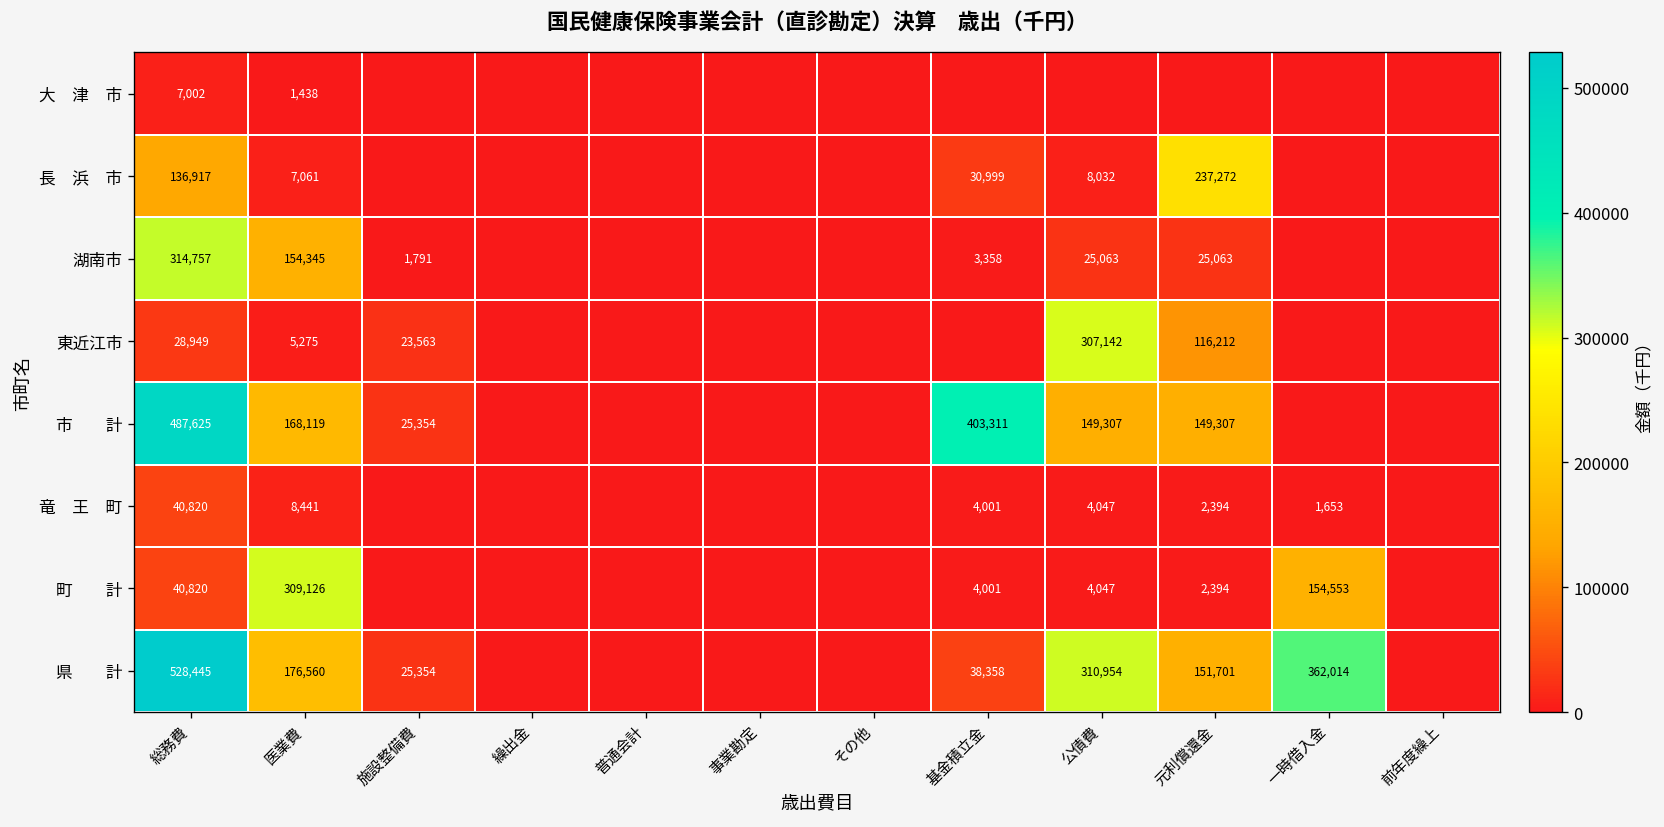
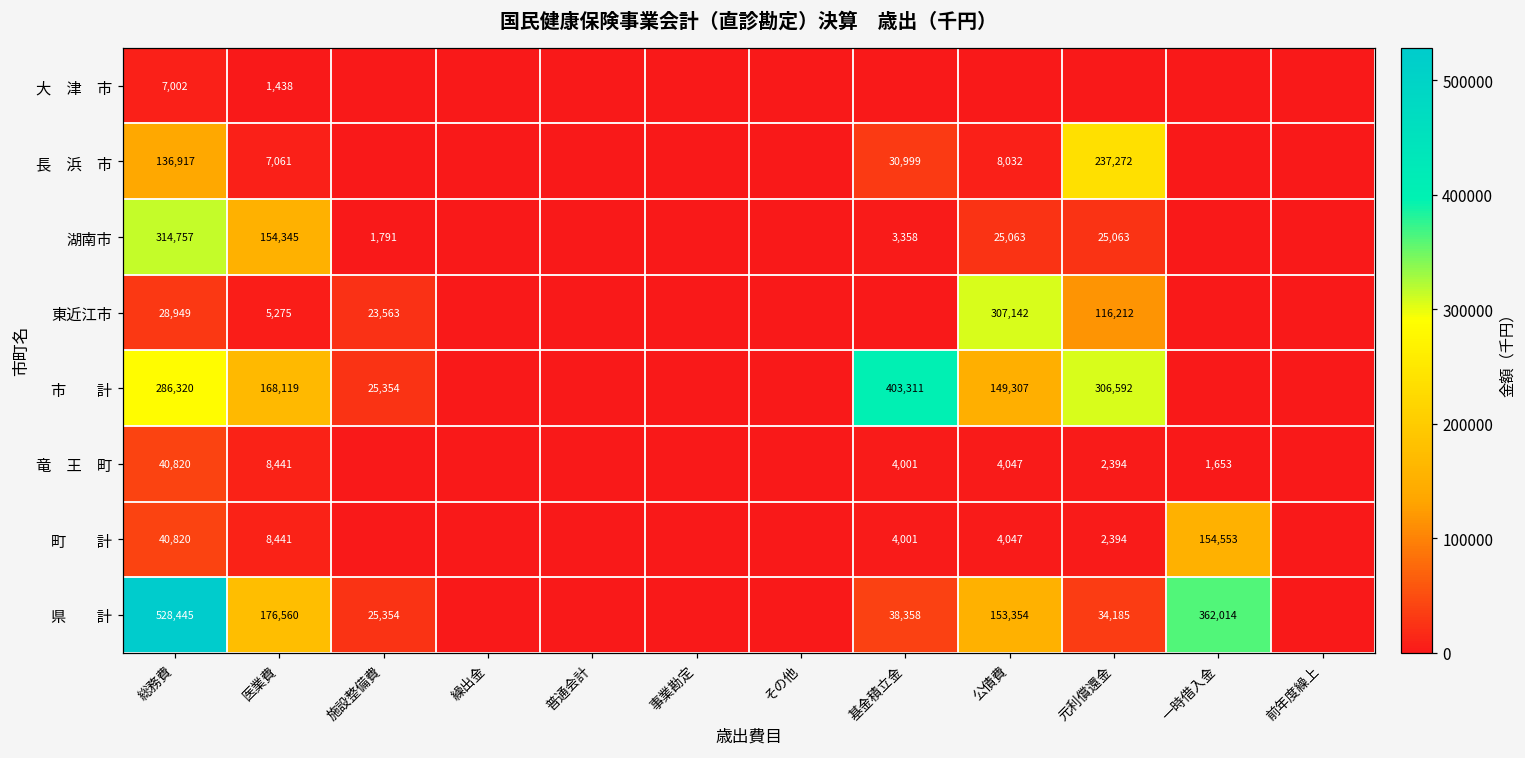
  {
    "大 津 市": {
      "総務費": "7,002",
      "医業費": "1,438"
    },
    "長 浜 市": {
      "総務費": "136,917",
      "医業費": "7,061",
      "基金積立金": "30,999",
      "公債費": "8,032",
      "元利償還金": "237,272"
    },
    "湖南市": {
      "総務費": "314,757",
      "医業費": "154,345",
      "施設整備費": "1,791",
      "基金積立金": "3,358",
      "公債費": "25,063",
      "元利償還金": "25,063"
    },
    "東近江市": {
      "総務費": "28,949",
      "医業費": "5,275",
      "施設整備費": "23,563",
      "公債費": "307,142",
      "元利償還金": "116,212"
    },
    "市 計": {
-     "総務費": "487,625",
+     "総務費": "286,320",
      "医業費": "168,119",
      "施設整備費": "25,354",
      "基金積立金": "403,311",
      "公債費": "149,307",
-     "元利償還金": "149,307"
+     "元利償還金": "306,592"
    },
    "竜 王 町": {
      "総務費": "40,820",
      "医業費": "8,441",
      "基金積立金": "4,001",
      "公債費": "4,047",
      "元利償還金": "2,394",
      "一時借入金": "1,653"
    },
    "町 計": {
      "総務費": "40,820",
-     "医業費": "309,126",
+     "医業費": "8,441",
      "基金積立金": "4,001",
      "公債費": "4,047",
      "元利償還金": "2,394",
      "一時借入金": "154,553"
    },
    "県 計": {
      "総務費": "528,445",
      "医業費": "176,560",
      "施設整備費": "25,354",
      "基金積立金": "38,358",
-     "公債費": "310,954",
-     "元利償還金": "151,701",
+     "公債費": "153,354",
+     "元利償還金": "34,185",
      "一時借入金": "362,014"
    }
  }
